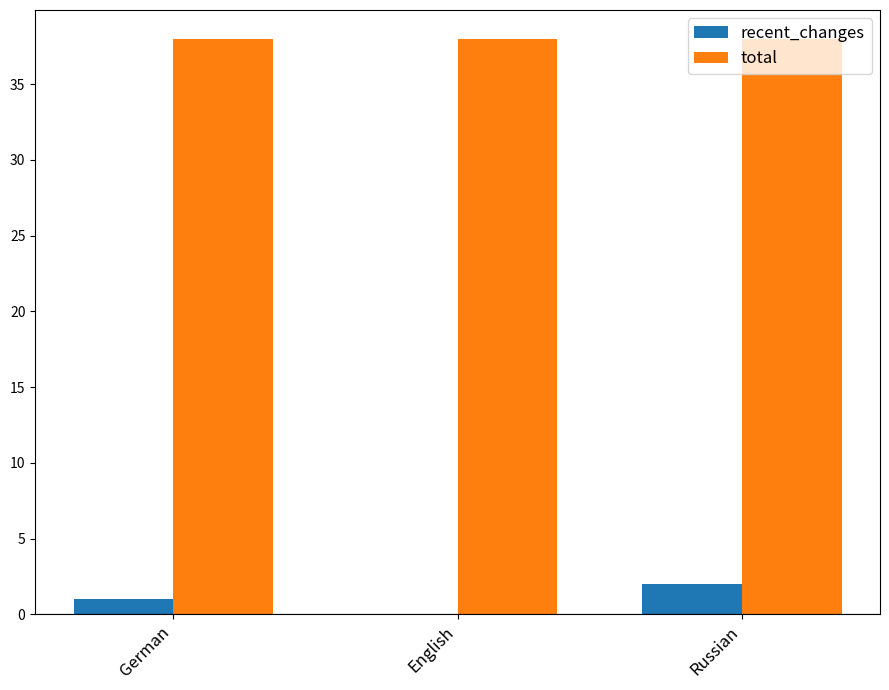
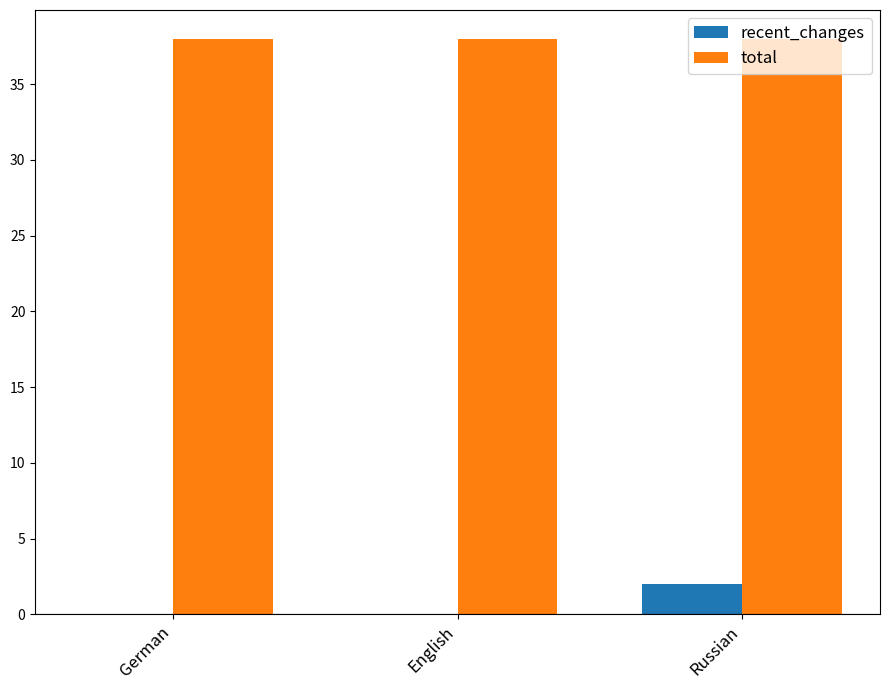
  {
    "recent_changes": {
-     "German": 1,
+     "German": 0,
      "English": 0,
      "Russian": 2
    },
    "total": {
      "German": 38,
      "English": 38
    }
  }
